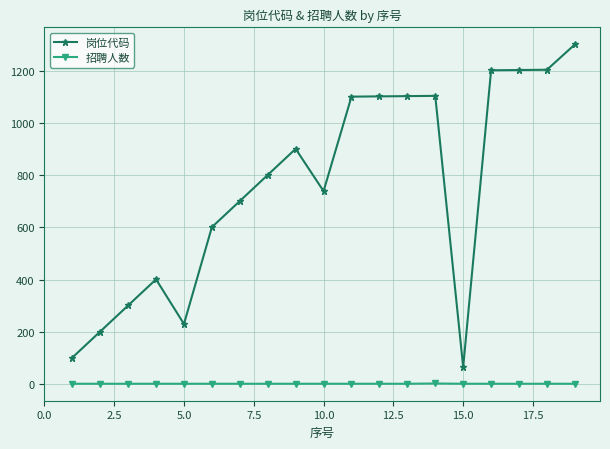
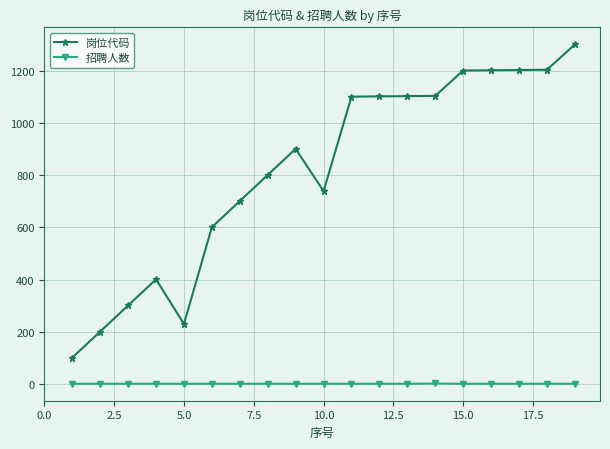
  {
    "岗位代码": {
      "5.0": 230,
      "10.0": 740,
-     "15.0": 70
+     "15.0": 1200
    },
    "招聘人数": {
      "5.0": 0,
      "10.0": 0,
      "15.0": 0
    }
  }
